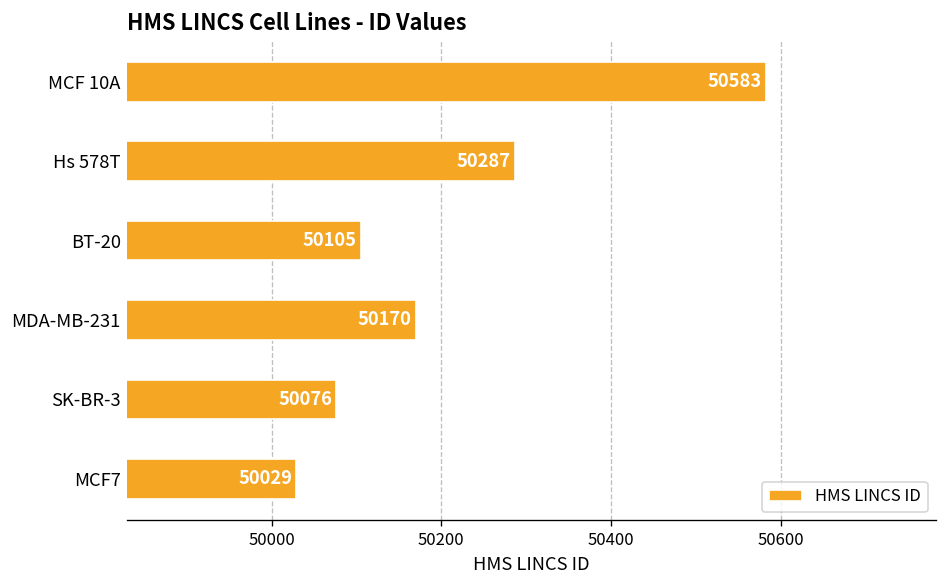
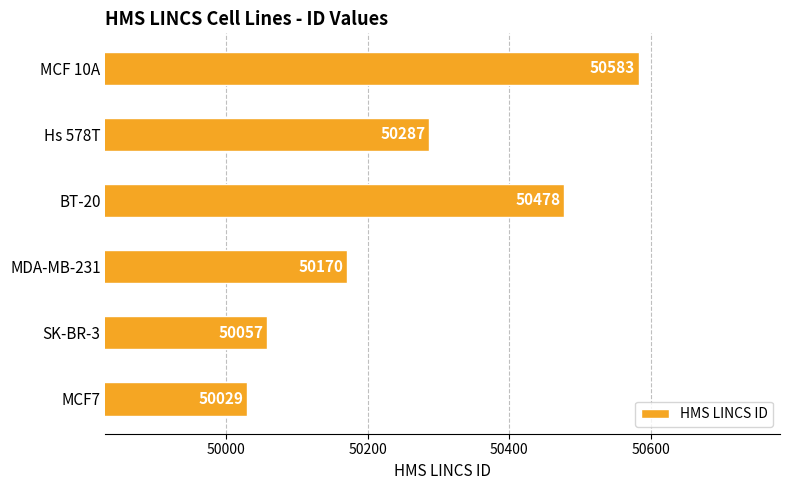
  {
    "MCF 10A": 50583,
    "Hs 578T": 50287,
-   "BT-20": 50105,
+   "BT-20": 50478,
    "MDA-MB-231": 50170,
-   "SK-BR-3": 50076,
+   "SK-BR-3": 50057,
    "MCF7": 50029
  }
